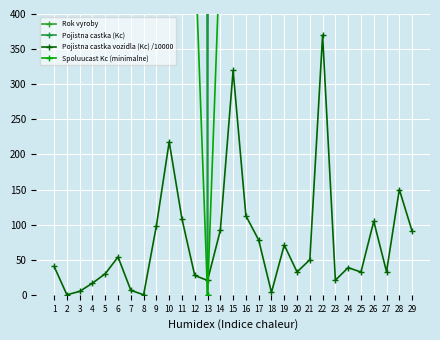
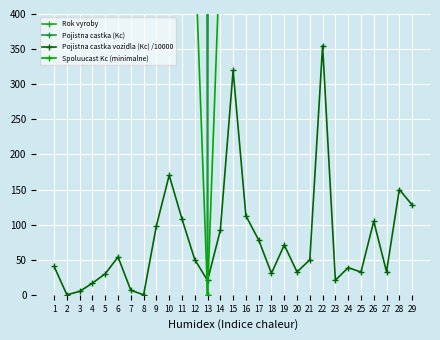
  {
    "Pojistna castka vozidla (Kc) /10000": {
      "1": 40,
      "2": 0,
      "3": 0,
      "4": 20,
      "5": 30,
      "6": 50,
      "7": 10,
      "8": 0,
      "9": 100,
-     "10": 220,
+     "10": 170,
      "11": 110,
-     "12": 30,
+     "12": 50,
      "13": 20,
      "14": 90,
      "15": 320,
      "16": 110,
      "17": 80,
-     "18": 0,
+     "18": 30,
      "19": 70,
      "20": 30,
      "21": 50,
-     "22": 370,
+     "22": 360,
      "23": 20,
      "24": 40,
      "25": 30,
      "26": 100,
      "27": 30,
      "28": 150,
-     "29": 90
+     "29": 130
    }
  }
